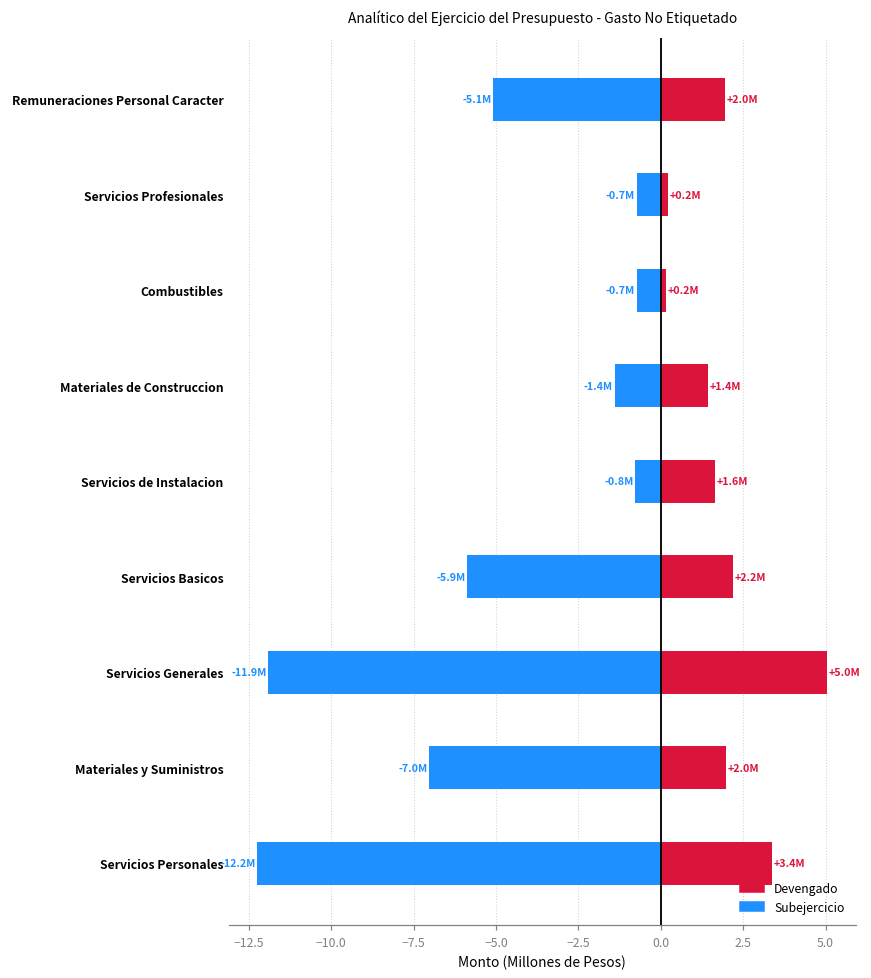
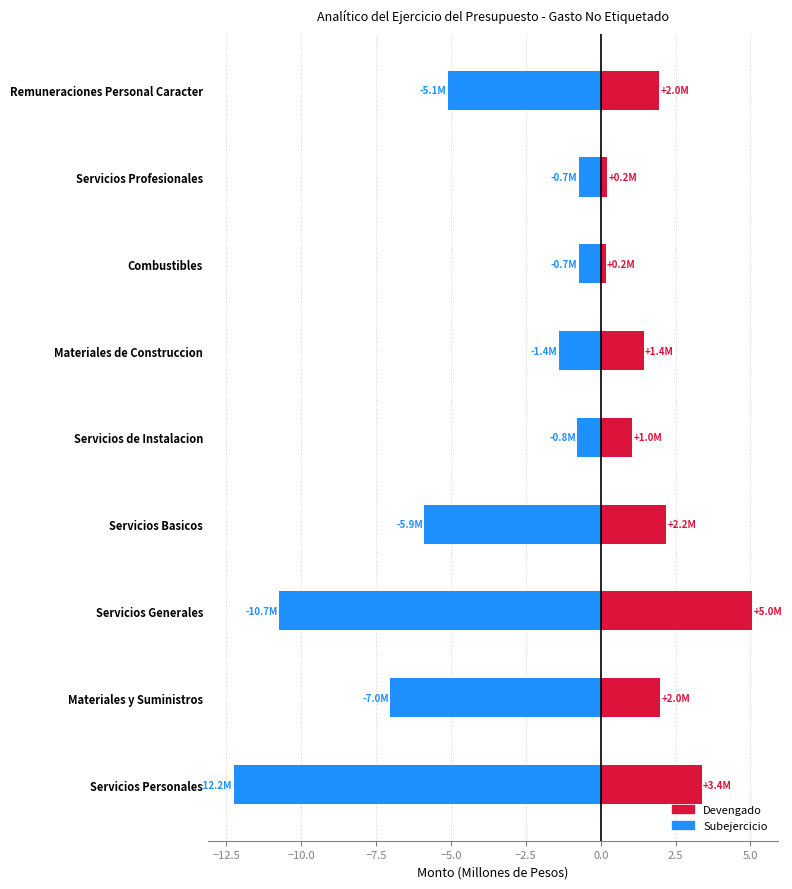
  {
    "Devengado": {
      "Remuneraciones Personal Caracter": "+2.0M",
      "Servicios Profesionales": "+0.2M",
      "Combustibles": "+0.2M",
      "Materiales de Construccion": "+1.4M",
-     "Servicios de Instalacion": "+1.6M",
+     "Servicios de Instalacion": "+1.0M",
      "Servicios Basicos": "+2.2M",
      "Servicios Generales": "+5.0M",
      "Materiales y Suministros": "+2.0M",
      "Servicios Personales": "+3.4M"
    },
    "Subejercicio": {
      "Remuneraciones Personal Caracter": "-5.1M",
      "Servicios Profesionales": "-0.7M",
      "Combustibles": "-0.7M",
      "Materiales de Construccion": "-1.4M",
      "Servicios de Instalacion": "-0.8M",
      "Servicios Basicos": "-5.9M",
-     "Servicios Generales": "-11.9M",
+     "Servicios Generales": "-10.7M",
      "Materiales y Suministros": "-7.0M",
      "Servicios Personales": "-12.2M"
    }
  }
